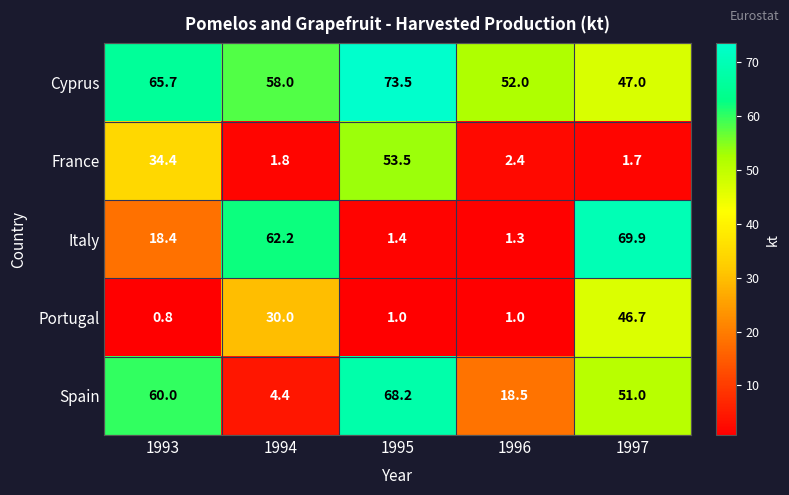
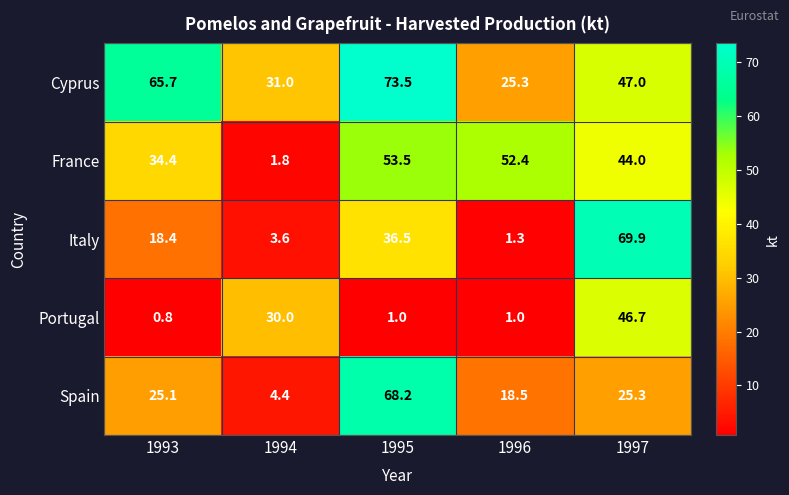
  {
    "Cyprus": {
      "1993": 65.7,
-     "1994": 58.0,
+     "1994": 31.0,
      "1995": 73.5,
-     "1996": 52.0,
+     "1996": 25.3,
      "1997": 47.0
    },
    "France": {
      "1993": 34.4,
      "1994": 1.8,
      "1995": 53.5,
-     "1996": 2.4,
-     "1997": 1.7
+     "1996": 52.4,
+     "1997": 44.0
    },
    "Italy": {
      "1993": 18.4,
-     "1994": 62.2,
-     "1995": 1.4,
+     "1994": 3.6,
+     "1995": 36.5,
      "1996": 1.3,
      "1997": 69.9
    },
    "Portugal": {
      "1993": 0.8,
      "1994": 30.0,
      "1995": 1.0,
      "1996": 1.0,
      "1997": 46.7
    },
    "Spain": {
-     "1993": 60.0,
+     "1993": 25.1,
      "1994": 4.4,
      "1995": 68.2,
      "1996": 18.5,
-     "1997": 51.0
+     "1997": 25.3
    }
  }
